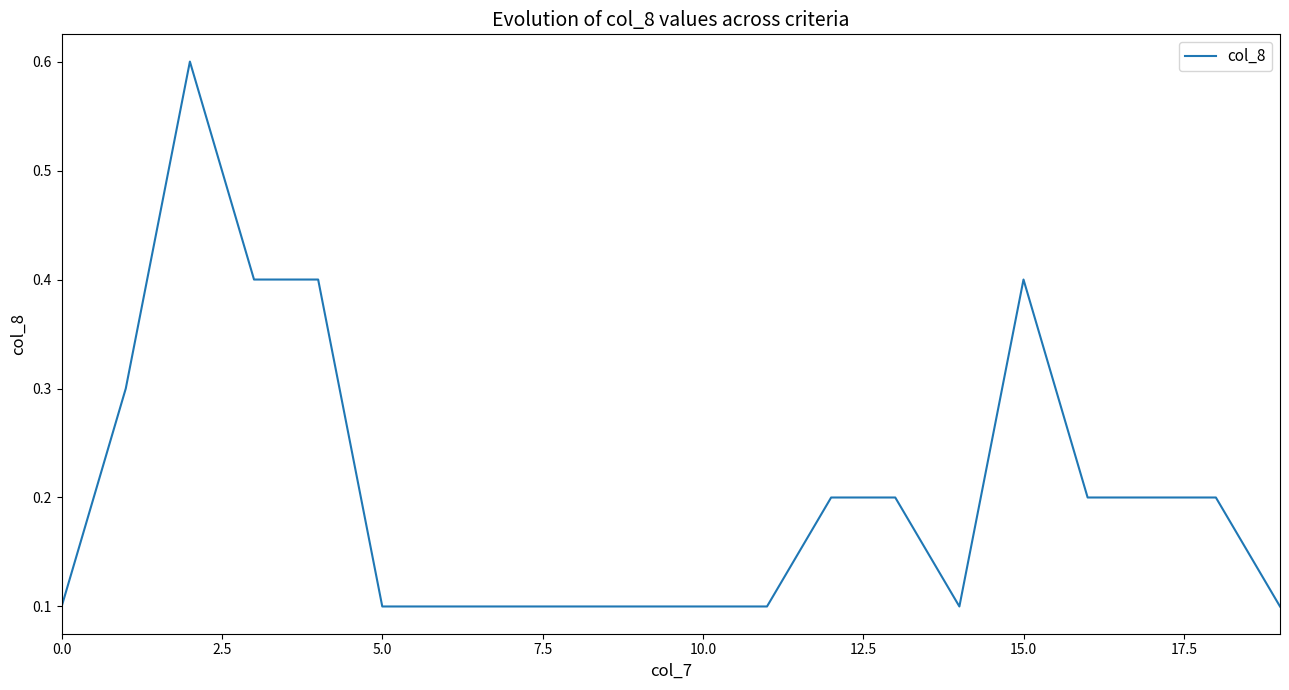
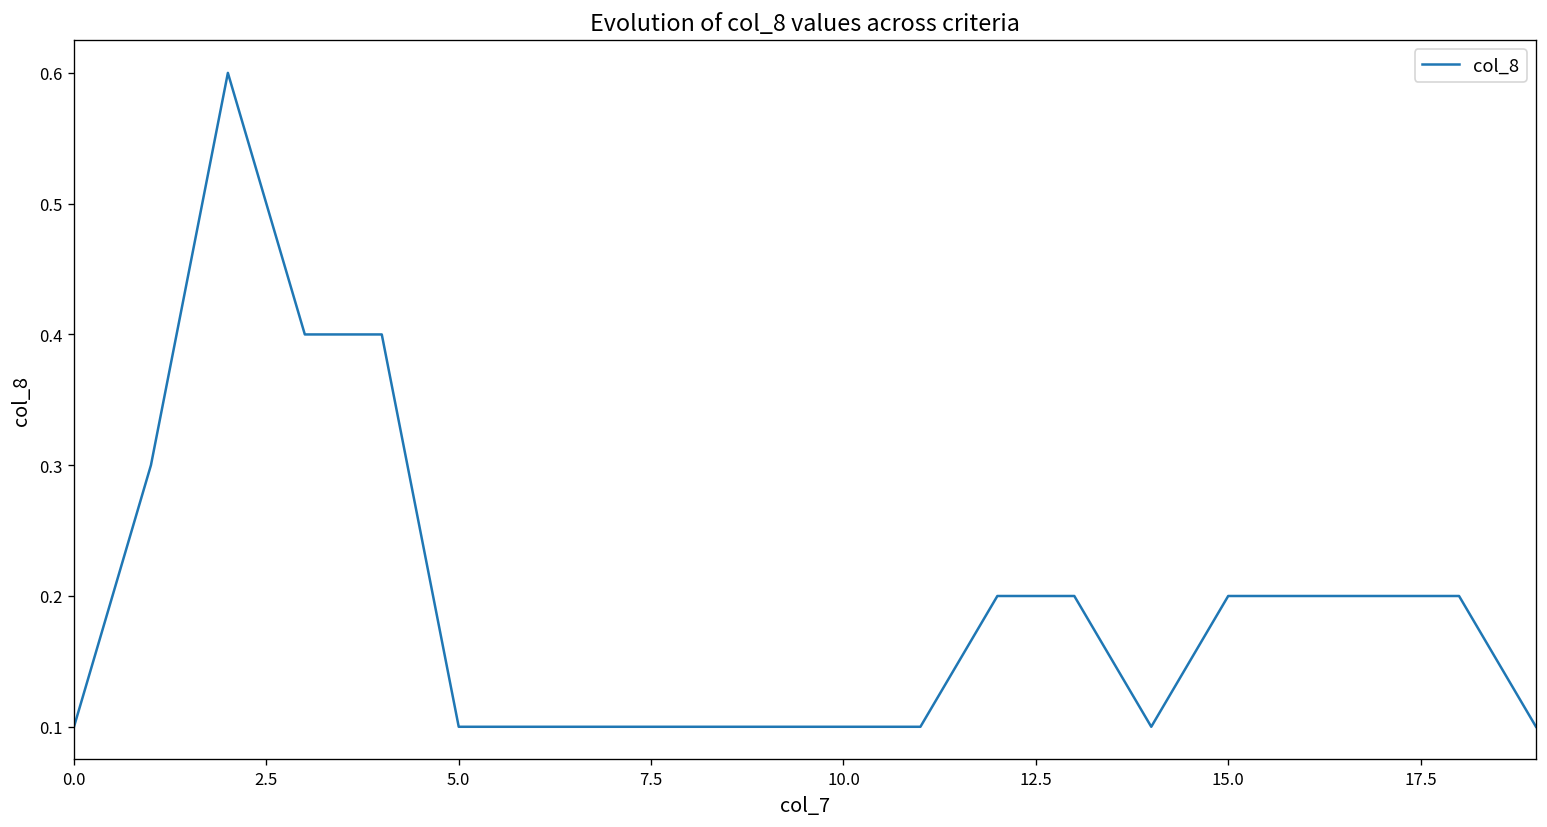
  {
    "0.0": 0.1,
    "5.0": 0.1,
    "10.0": 0.1,
-   "15.0": 0.4
+   "15.0": 0.2
  }
